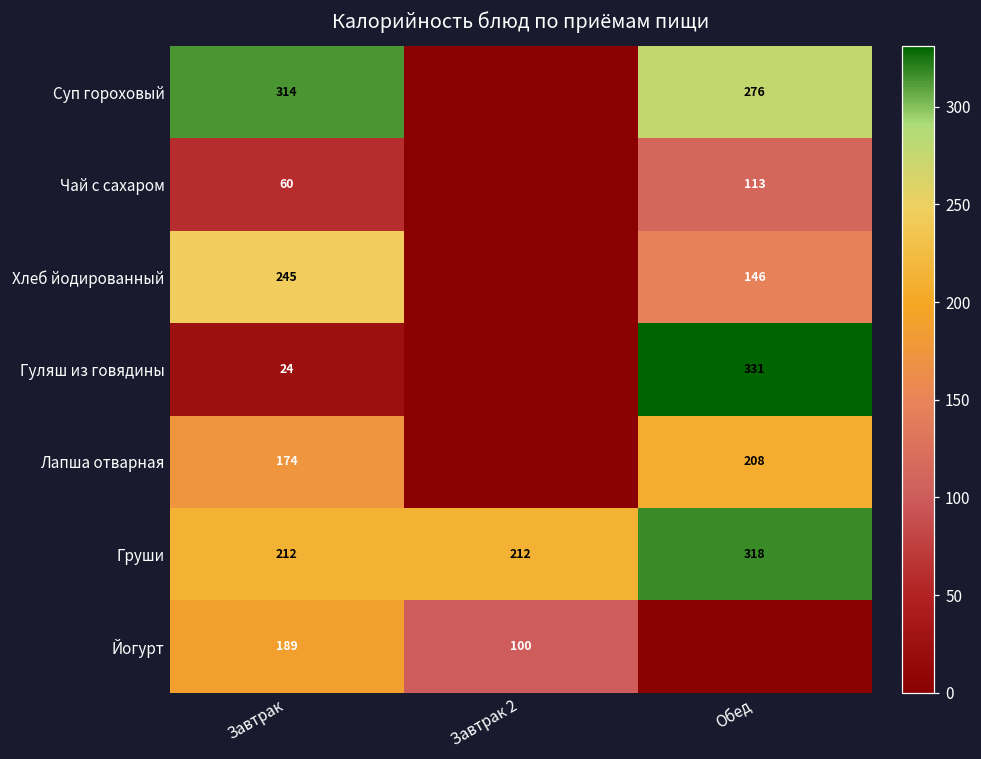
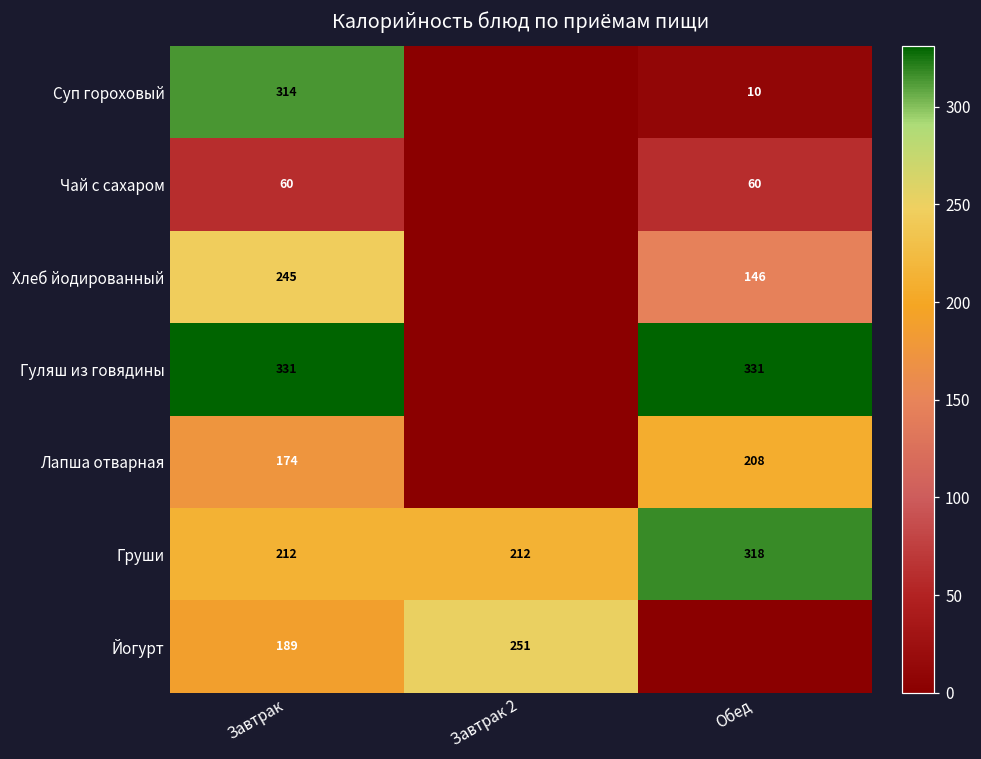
  {
    "Суп гороховый": {
      "Завтрак": 314,
-     "Обед": 276
+     "Обед": 10
    },
    "Чай с сахаром": {
      "Завтрак": 60,
-     "Обед": 113
+     "Обед": 60
    },
    "Хлеб йодированный": {
      "Завтрак": 245,
      "Обед": 146
    },
    "Гуляш из говядины": {
-     "Завтрак": 24,
+     "Завтрак": 331,
      "Обед": 331
    },
    "Лапша отварная": {
      "Завтрак": 174,
      "Обед": 208
    },
    "Груши": {
      "Завтрак": 212,
      "Завтрак 2": 212,
      "Обед": 318
    },
    "Йогурт": {
      "Завтрак": 189,
-     "Завтрак 2": 100
+     "Завтрак 2": 251
    }
  }
